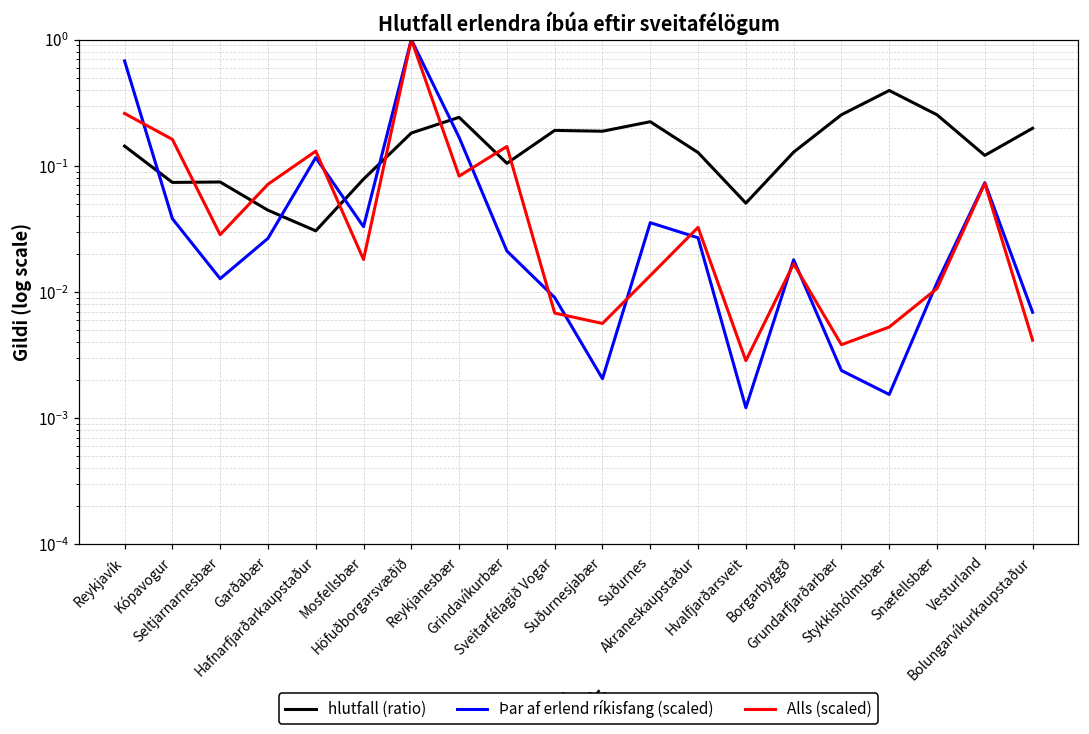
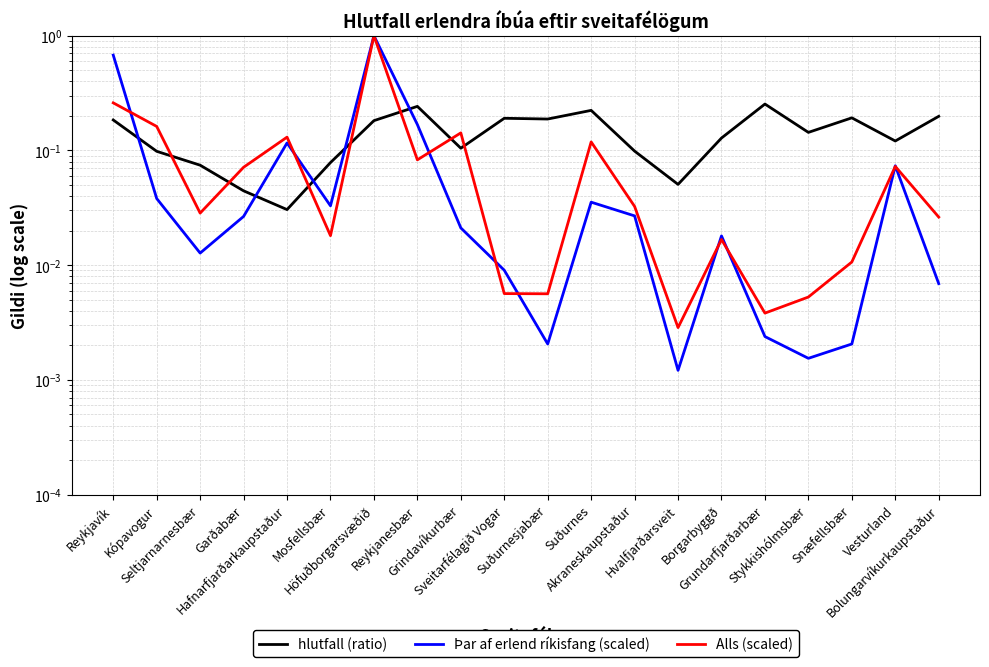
  {
    "hlutfall (ratio)": {
-     "Reykjavík": 0.14,
-     "Kópavogur": 0.07,
+     "Reykjavík": 0.18,
+     "Kópavogur": 0.10,
      "Seltjarnarnesbær": 0.07,
      "Garðabær": 0.044,
      "Hafnarfjarðarkaupstaður": 0.03,
      "Mosfellsbær": 0.08,
      "Höfuðborgarsvæðið": 0.18,
      "Reykjanesbær": 0.24,
      "Grindavíkurbær": 0.10,
      "Sveitarfélagið Vogar": 0.19,
      "Suðurnesjabær": 0.19,
      "Suðurnes": 0.22,
-     "Akraneskaupstaður": 0.13,
+     "Akraneskaupstaður": 0.10,
      "Hvalfjarðarsveit": 0.05,
      "Borgarbyggð": 0.13,
      "Grundarfjarðarbær": 0.25,
-     "Stykkishólmsbær": 0.40,
-     "Snæfellsbær": 0.25,
+     "Stykkishólmsbær": 0.14,
+     "Snæfellsbær": 0.19,
      "Vesturland": 0.12,
      "Bolungarvíkurkaupstaður": 0.20
    },
    "Þar af erlend ríkisfang (scaled)": {
      "Reykjavík": 0.7,
      "Kópavogur": 0.038,
      "Seltjarnarnesbær": 0.013,
      "Garðabær": 0.027,
      "Hafnarfjarðarkaupstaður": 0.12,
      "Mosfellsbær": 0.033,
      "Reykjanesbær": 0.17,
      "Grindavíkurbær": 0.021,
      "Sveitarfélagið Vogar": 0.009,
      "Suðurnesjabær": 0.0021,
      "Suðurnes": 0.035,
      "Akraneskaupstaður": 0.027,
      "Hvalfjarðarsveit": 0.0012,
      "Borgarbyggð": 0.018,
      "Grundarfjarðarbær": 0.0024,
      "Stykkishólmsbær": 0.0015,
-     "Snæfellsbær": 0.012,
+     "Snæfellsbær": 0.0021,
      "Bolungarvíkurkaupstaður": 0.007
    },
    "Alls (scaled)": {
      "Reykjavík": 0.26,
      "Kópavogur": 0.16,
      "Seltjarnarnesbær": 0.028,
      "Garðabær": 0.07,
      "Hafnarfjarðarkaupstaður": 0.13,
      "Mosfellsbær": 0.018,
      "Reykjanesbær": 0.08,
      "Grindavíkurbær": 0.14,
-     "Sveitarfélagið Vogar": 0.007,
+     "Sveitarfélagið Vogar": 0.006,
      "Suðurnesjabær": 0.006,
-     "Suðurnes": 0.013,
+     "Suðurnes": 0.12,
      "Akraneskaupstaður": 0.033,
      "Hvalfjarðarsveit": 0.0029,
      "Borgarbyggð": 0.017,
      "Grundarfjarðarbær": 0.0038,
      "Stykkishólmsbær": 0.005,
      "Snæfellsbær": 0.011,
-     "Bolungarvíkurkaupstaður": 0.0042
+     "Bolungarvíkurkaupstaður": 0.026
    }
  }
